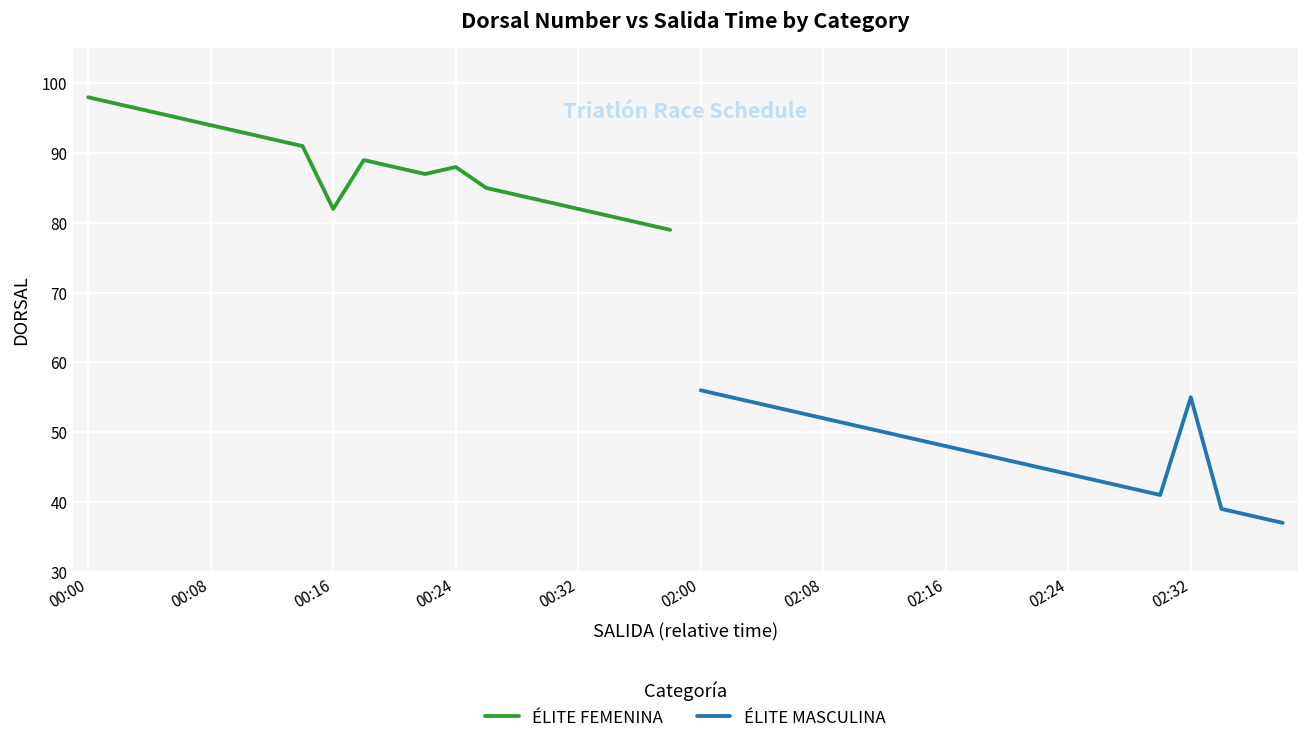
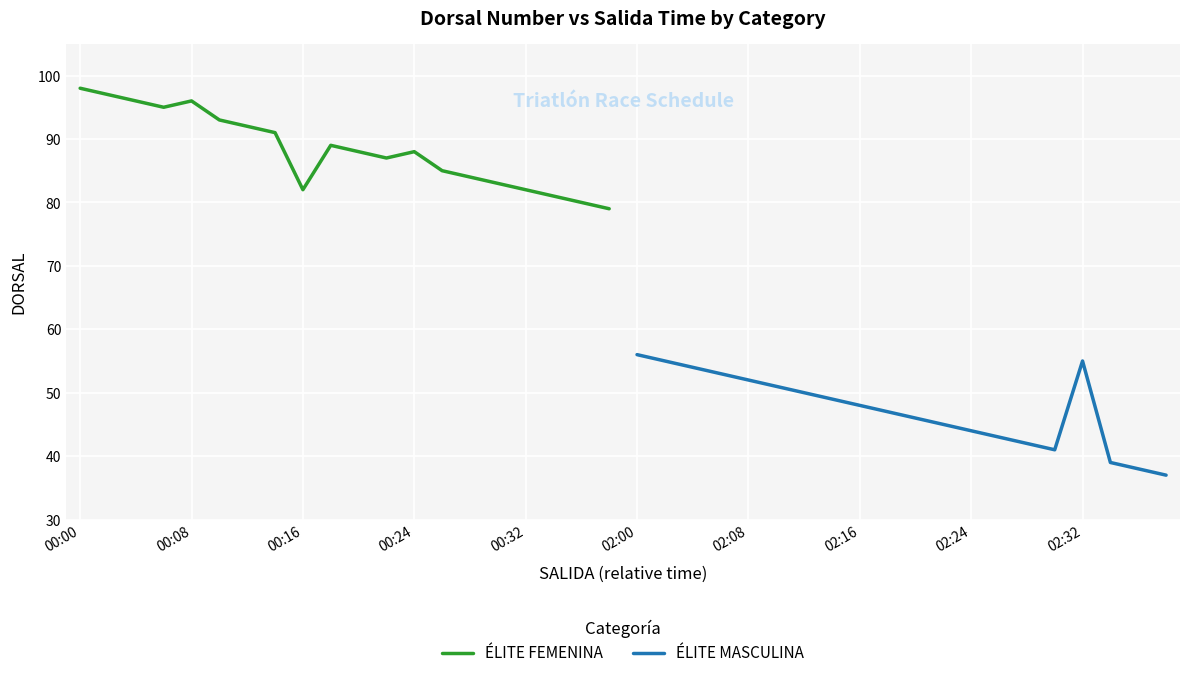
  {
    "ÉLITE FEMENINA": {
      "00:00": 98,
-     "00:08": 94,
+     "00:08": 96,
      "00:16": 82,
      "00:24": 88,
      "00:32": 82
    },
    "ÉLITE MASCULINA": {
      "02:00": 56,
      "02:08": 52,
      "02:16": 48,
      "02:24": 44,
      "02:32": 55
    }
  }
